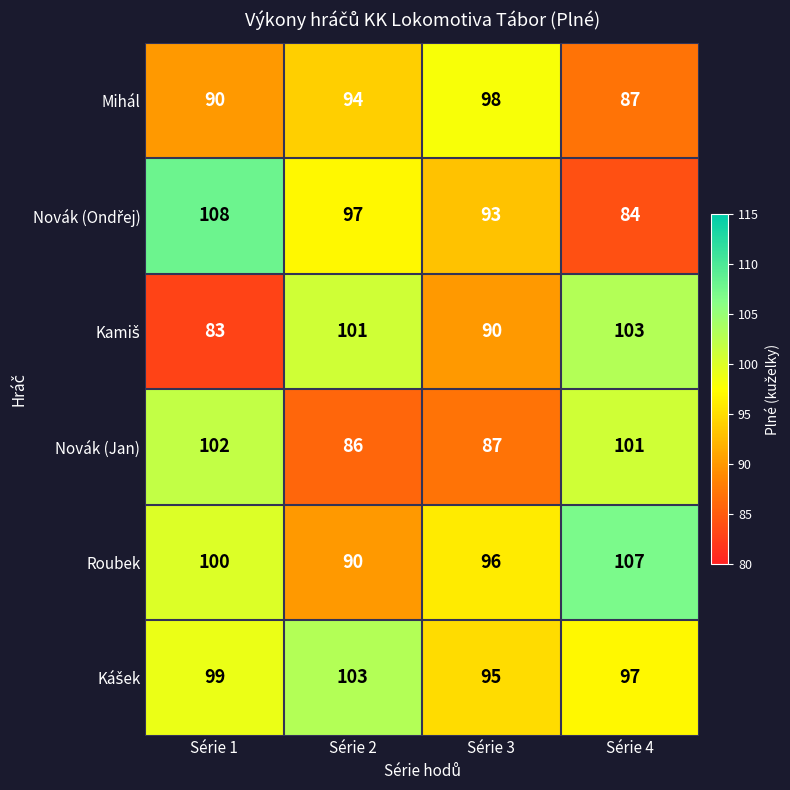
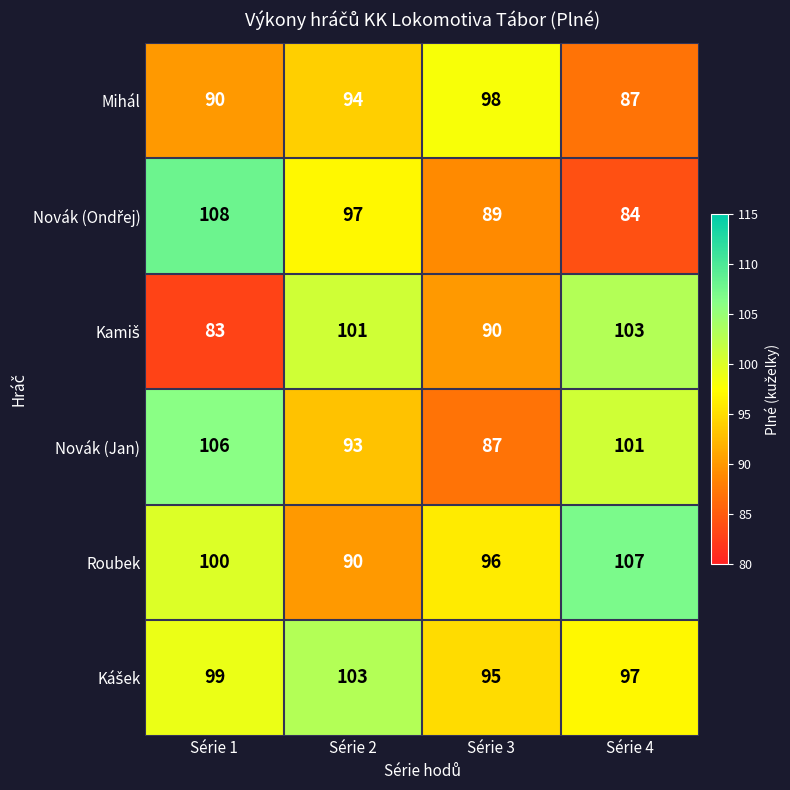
  {
    "Mihál": {
      "Série 1": 90,
      "Série 2": 94,
      "Série 3": 98,
      "Série 4": 87
    },
    "Novák (Ondřej)": {
      "Série 1": 108,
      "Série 2": 97,
-     "Série 3": 93,
+     "Série 3": 89,
      "Série 4": 84
    },
    "Kamiš": {
      "Série 1": 83,
      "Série 2": 101,
      "Série 3": 90,
      "Série 4": 103
    },
    "Novák (Jan)": {
-     "Série 1": 102,
-     "Série 2": 86,
+     "Série 1": 106,
+     "Série 2": 93,
      "Série 3": 87,
      "Série 4": 101
    },
    "Roubek": {
      "Série 1": 100,
      "Série 2": 90,
      "Série 3": 96,
      "Série 4": 107
    },
    "Kášek": {
      "Série 1": 99,
      "Série 2": 103,
      "Série 3": 95,
      "Série 4": 97
    }
  }
